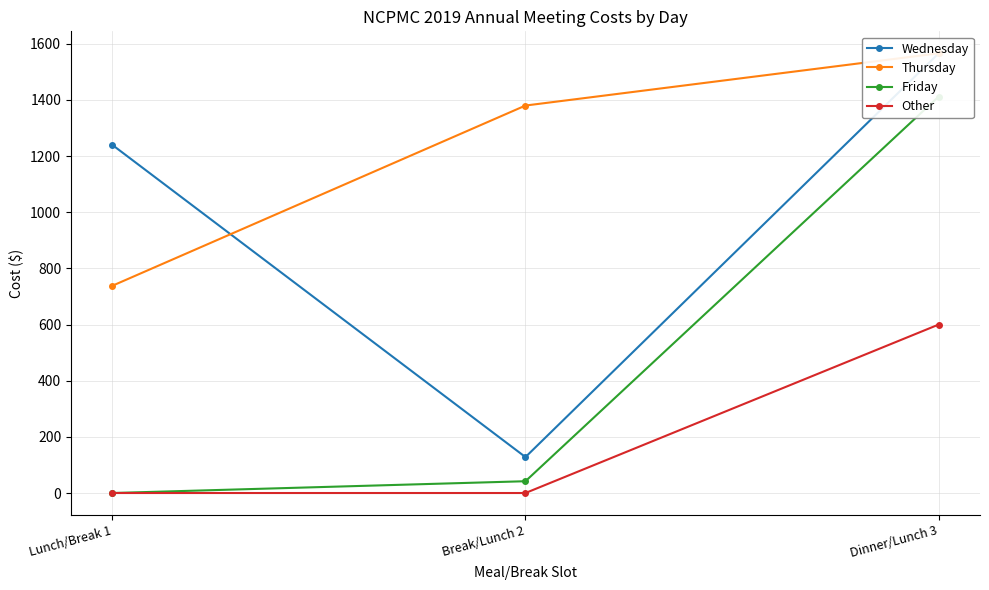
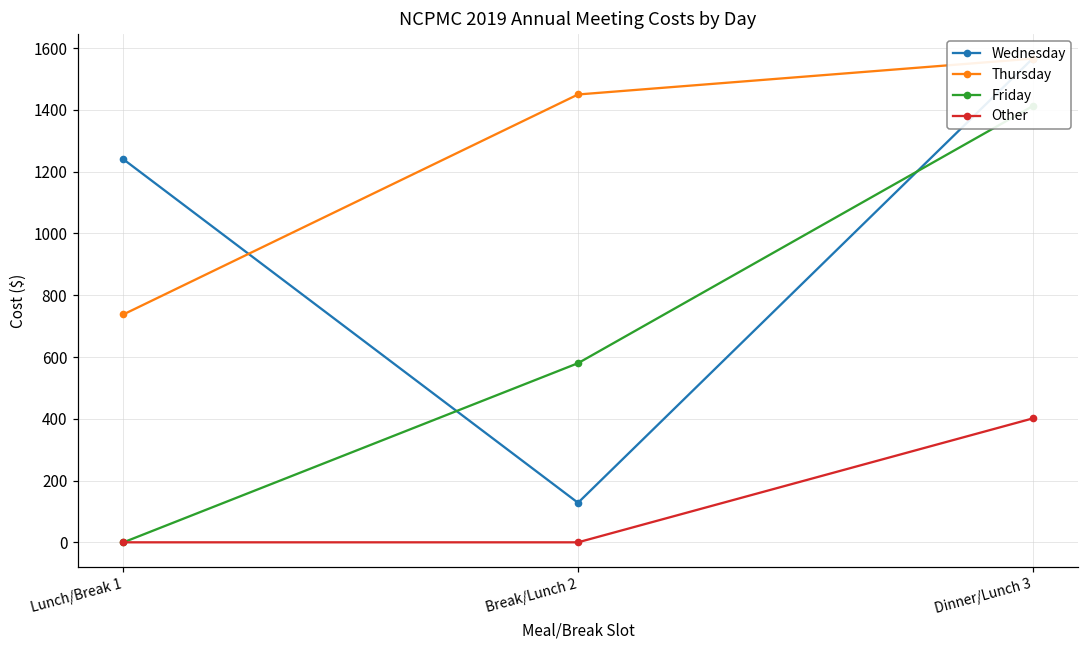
  {
    "Wednesday": {
      "Lunch/Break 1": 1240,
      "Break/Lunch 2": 130
    },
    "Thursday": {
      "Lunch/Break 1": 740,
-     "Break/Lunch 2": 1380
+     "Break/Lunch 2": 1450
    },
    "Friday": {
-     "Break/Lunch 2": 40
+     "Break/Lunch 2": 580
    },
    "Other": {
      "Break/Lunch 2": 0,
-     "Dinner/Lunch 3": 600
+     "Dinner/Lunch 3": 400
    }
  }
